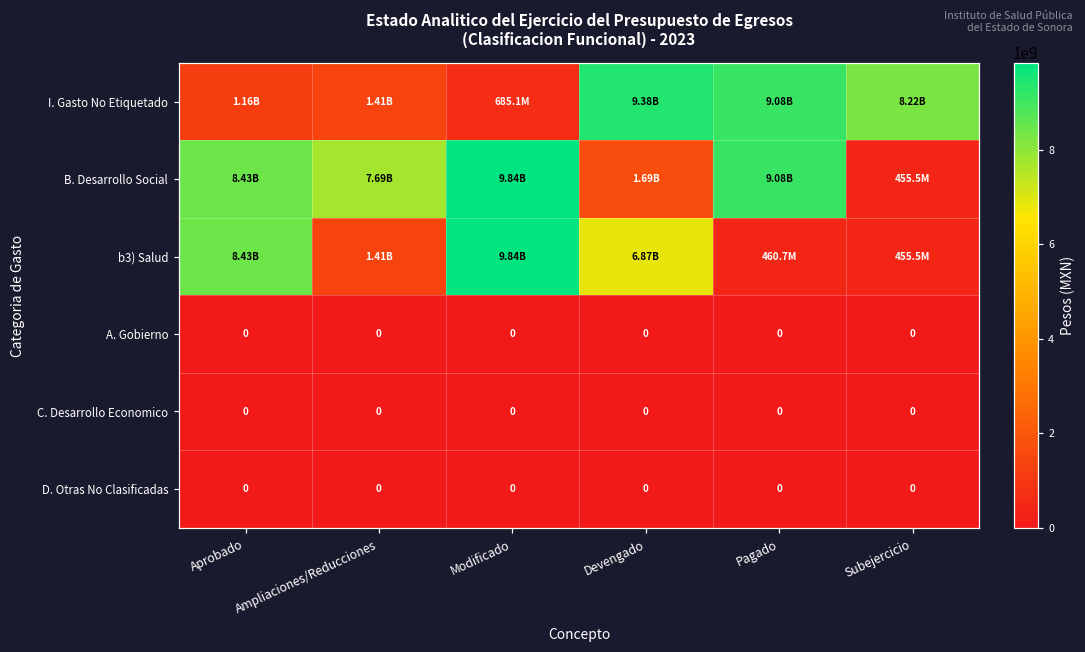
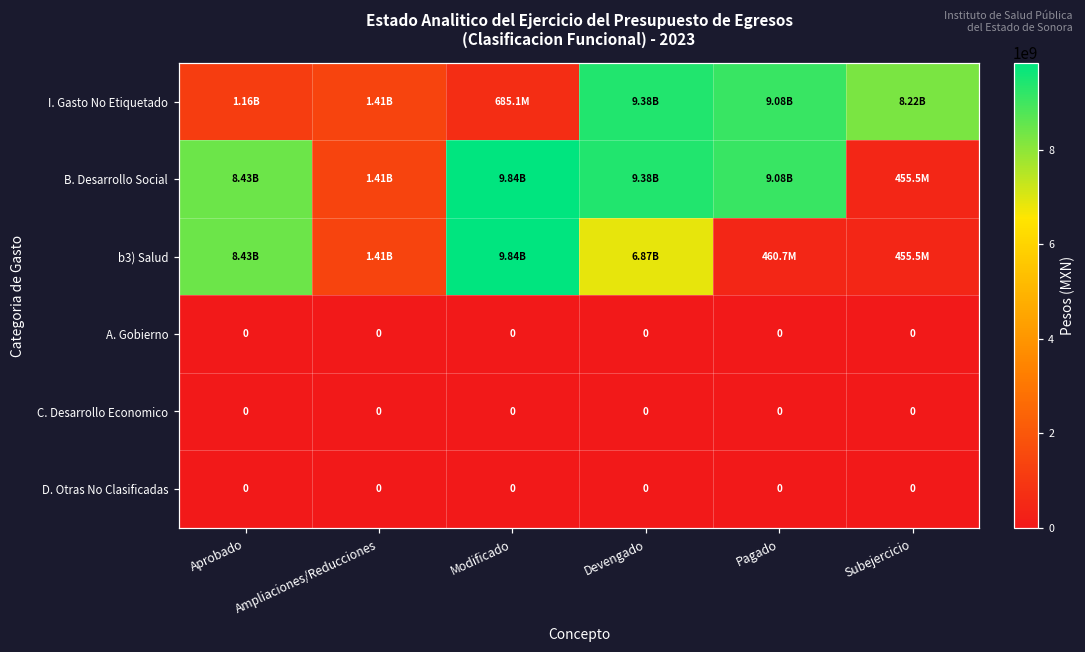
  {
    "I. Gasto No Etiquetado": {
      "Aprobado": "1.16B",
      "Ampliaciones/Reducciones": "1.41B",
      "Modificado": "685.1M",
      "Devengado": "9.38B",
      "Pagado": "9.08B",
      "Subejercicio": "8.22B"
    },
    "B. Desarrollo Social": {
      "Aprobado": "8.43B",
-     "Ampliaciones/Reducciones": "7.69B",
+     "Ampliaciones/Reducciones": "1.41B",
      "Modificado": "9.84B",
-     "Devengado": "1.69B",
+     "Devengado": "9.38B",
      "Pagado": "9.08B",
      "Subejercicio": "455.5M"
    },
    "b3) Salud": {
      "Aprobado": "8.43B",
      "Ampliaciones/Reducciones": "1.41B",
      "Modificado": "9.84B",
      "Devengado": "6.87B",
      "Pagado": "460.7M",
      "Subejercicio": "455.5M"
    },
    "A. Gobierno": {
      "Aprobado": "0",
      "Ampliaciones/Reducciones": "0",
      "Modificado": "0",
      "Devengado": "0",
      "Pagado": "0",
      "Subejercicio": "0"
    },
    "C. Desarrollo Economico": {
      "Aprobado": "0",
      "Ampliaciones/Reducciones": "0",
      "Modificado": "0",
      "Devengado": "0",
      "Pagado": "0",
      "Subejercicio": "0"
    },
    "D. Otras No Clasificadas": {
      "Aprobado": "0",
      "Ampliaciones/Reducciones": "0",
      "Modificado": "0",
      "Devengado": "0",
      "Pagado": "0",
      "Subejercicio": "0"
    }
  }
